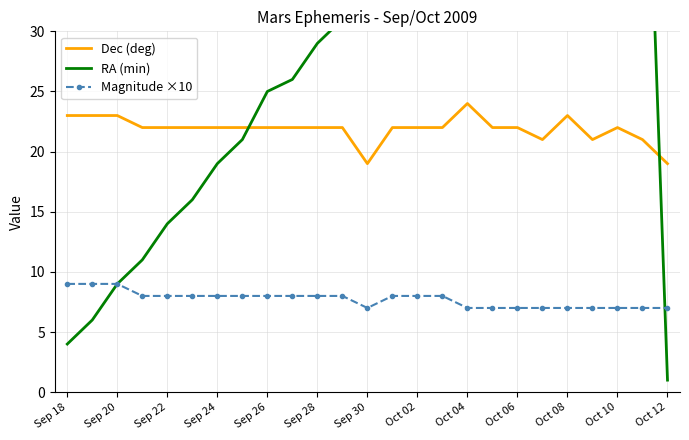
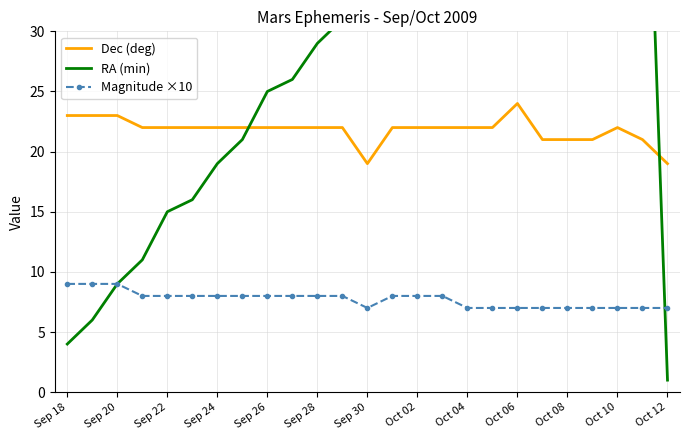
  {
    "Dec (deg)": {
      "Sep 18": 23,
      "Sep 20": 23,
      "Sep 22": 22,
      "Sep 24": 22,
      "Sep 26": 22,
      "Sep 28": 22,
      "Sep 30": 19,
      "Oct 02": 22,
-     "Oct 04": 24,
-     "Oct 06": 22,
-     "Oct 08": 23,
+     "Oct 04": 22,
+     "Oct 06": 24,
+     "Oct 08": 21,
      "Oct 10": 22,
      "Oct 12": 19
    },
    "RA (min)": {
      "Sep 18": 4,
-     "Sep 22": 14,
+     "Sep 22": 15,
      "Sep 24": 19,
      "Sep 26": 25,
      "Sep 28": 29,
      "Oct 12": 1
    },
    "Magnitude ×10": {
      "Sep 18": 9,
      "Sep 22": 8,
      "Sep 24": 8,
      "Sep 26": 8,
      "Sep 28": 8,
      "Sep 30": 7,
      "Oct 02": 8,
      "Oct 04": 7,
      "Oct 06": 7,
      "Oct 08": 7,
      "Oct 10": 7,
      "Oct 12": 7
    }
  }
